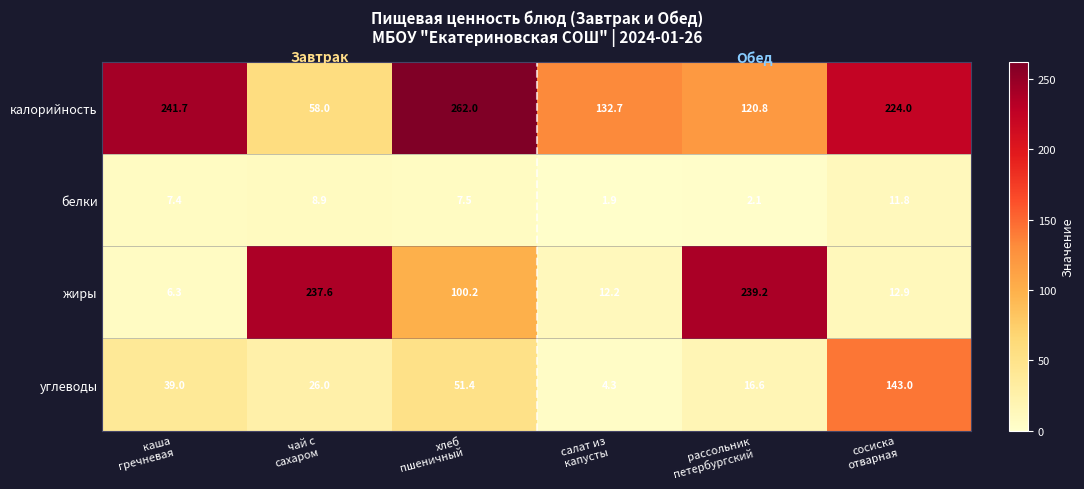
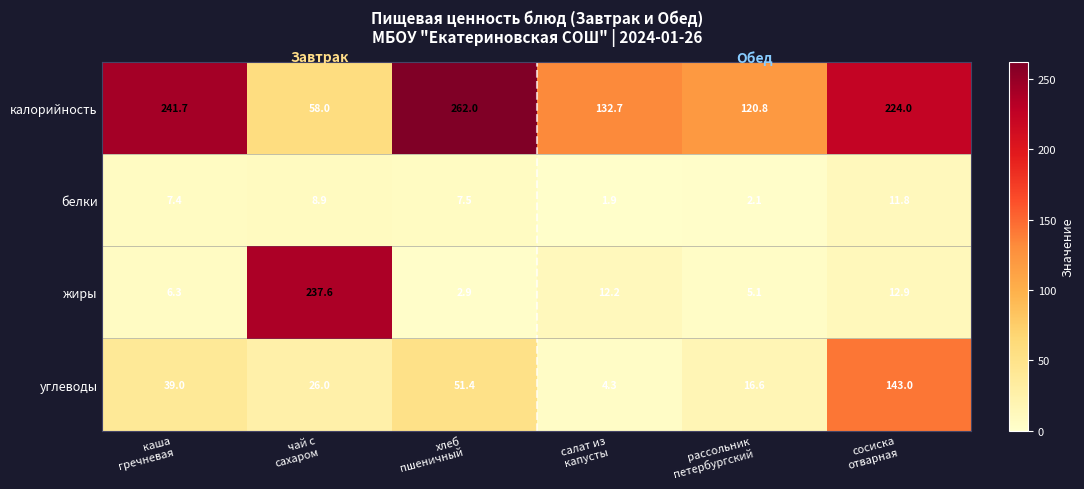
  {
    "калорийность": {
      "каша гречневая": 241.7,
      "чай с сахаром": 58.0,
      "хлеб пшеничный": 262.0,
      "салат из капусты": 132.7,
      "рассольник петербургский": 120.8,
      "сосиска отварная": 224.0
    },
    "белки": {
      "каша гречневая": 7.4,
      "чай с сахаром": 8.9,
      "хлеб пшеничный": 7.5,
      "салат из капусты": 1.9,
      "рассольник петербургский": 2.1,
      "сосиска отварная": 11.8
    },
    "жиры": {
      "каша гречневая": 6.3,
      "чай с сахаром": 237.6,
-     "хлеб пшеничный": 100.2,
+     "хлеб пшеничный": 2.9,
      "салат из капусты": 12.2,
-     "рассольник петербургский": 239.2,
+     "рассольник петербургский": 5.1,
      "сосиска отварная": 12.9
    },
    "углеводы": {
      "каша гречневая": 39.0,
      "чай с сахаром": 26.0,
      "хлеб пшеничный": 51.4,
      "салат из капусты": 4.3,
      "рассольник петербургский": 16.6,
      "сосиска отварная": 143.0
    }
  }
